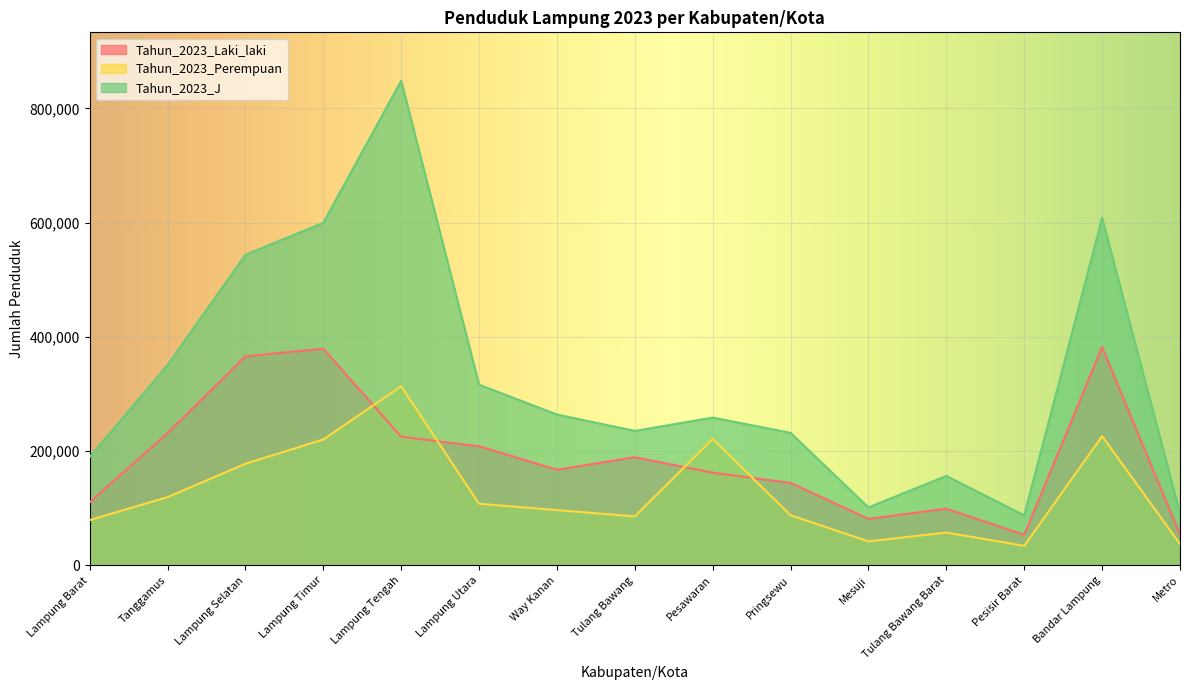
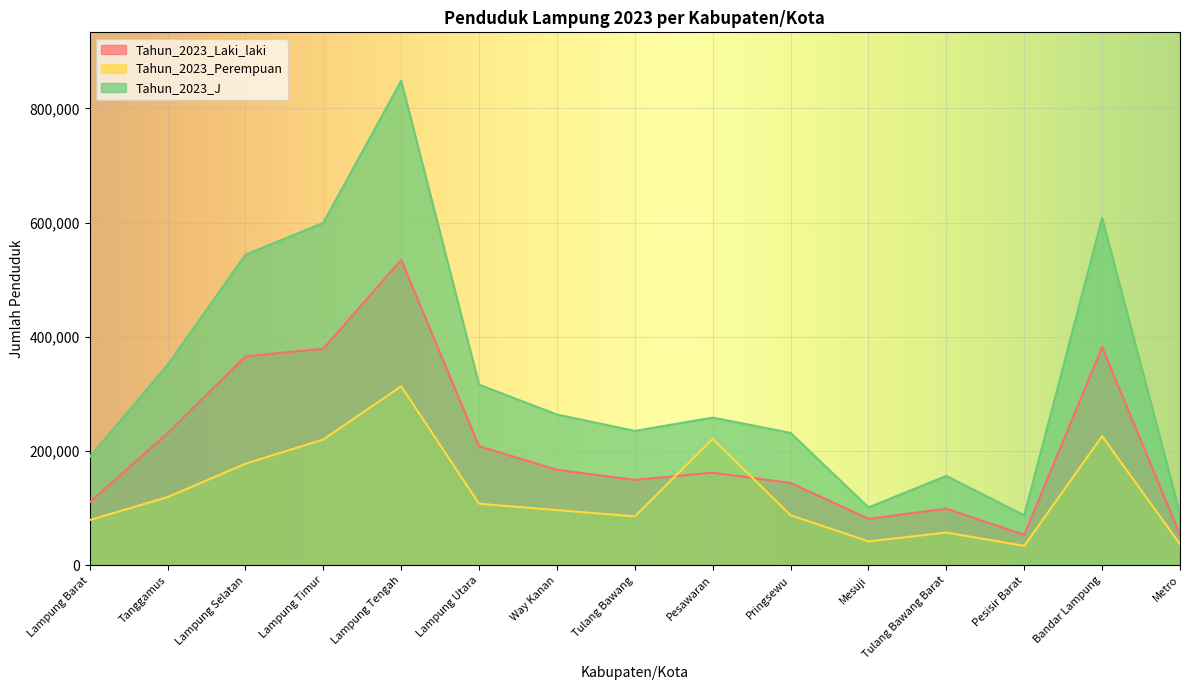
  {
    "Tahun_2023_Laki_laki": {
      "Lampung Barat": "110,000",
      "Tanggamus": "230,000",
      "Lampung Selatan": "370,000",
      "Lampung Timur": "380,000",
-     "Lampung Tengah": "230,000",
+     "Lampung Tengah": "530,000",
      "Lampung Utara": "210,000",
      "Way Kanan": "170,000",
-     "Tulang Bawang": "190,000",
+     "Tulang Bawang": "150,000",
      "Pesawaran": "160,000",
      "Pringsewu": "140,000",
      "Mesuji": "80,000",
      "Tulang Bawang Barat": "100,000",
      "Pesisir Barat": "50,000",
      "Bandar Lampung": "380,000",
      "Metro": "50,000"
    },
    "Tahun_2023_Perempuan": {
      "Lampung Barat": "80,000",
      "Tanggamus": "120,000",
      "Lampung Selatan": "180,000",
      "Lampung Timur": "220,000",
      "Lampung Tengah": "310,000",
      "Lampung Utara": "110,000",
      "Way Kanan": "100,000",
      "Tulang Bawang": "90,000",
      "Pesawaran": "220,000",
      "Pringsewu": "90,000",
      "Mesuji": "40,000",
      "Tulang Bawang Barat": "60,000",
      "Pesisir Barat": "30,000",
      "Bandar Lampung": "230,000",
      "Metro": "40,000"
    },
    "Tahun_2023_J": {
      "Lampung Barat": "190,000",
      "Tanggamus": "350,000",
      "Lampung Selatan": "540,000",
      "Lampung Timur": "600,000",
      "Lampung Tengah": "850,000",
      "Lampung Utara": "320,000",
      "Way Kanan": "260,000",
      "Tulang Bawang": "240,000",
      "Pesawaran": "260,000",
      "Pringsewu": "230,000",
      "Mesuji": "100,000",
      "Tulang Bawang Barat": "160,000",
      "Pesisir Barat": "90,000",
      "Bandar Lampung": "610,000",
      "Metro": "90,000"
    }
  }
